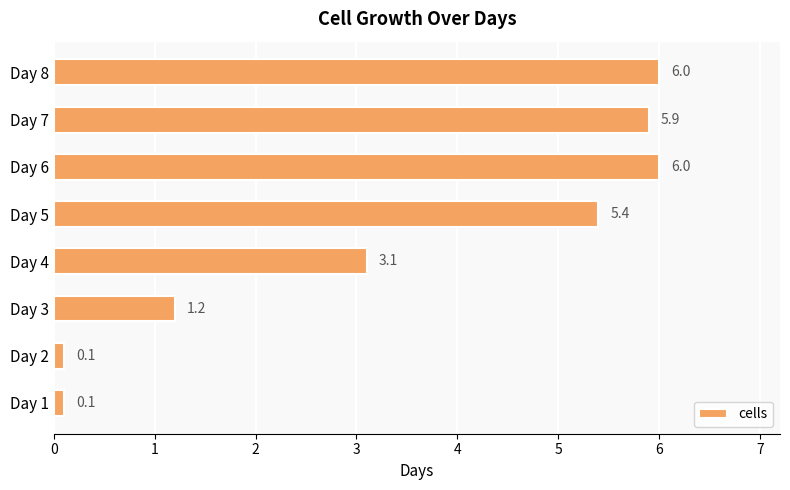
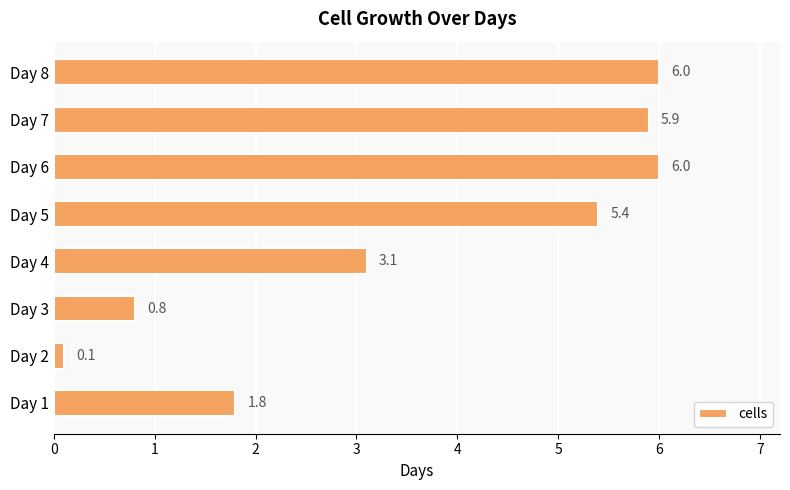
  {
    "Day 8": 6.0,
    "Day 7": 5.9,
    "Day 6": 6.0,
    "Day 5": 5.4,
    "Day 4": 3.1,
-   "Day 3": 1.2,
+   "Day 3": 0.8,
    "Day 2": 0.1,
-   "Day 1": 0.1
+   "Day 1": 1.8
  }
